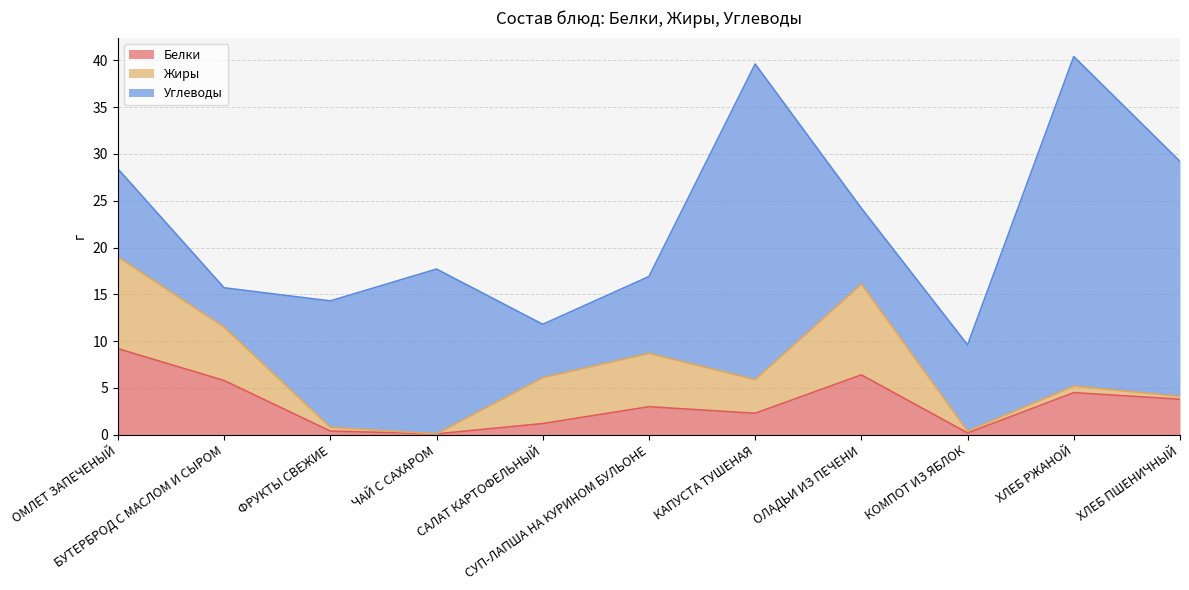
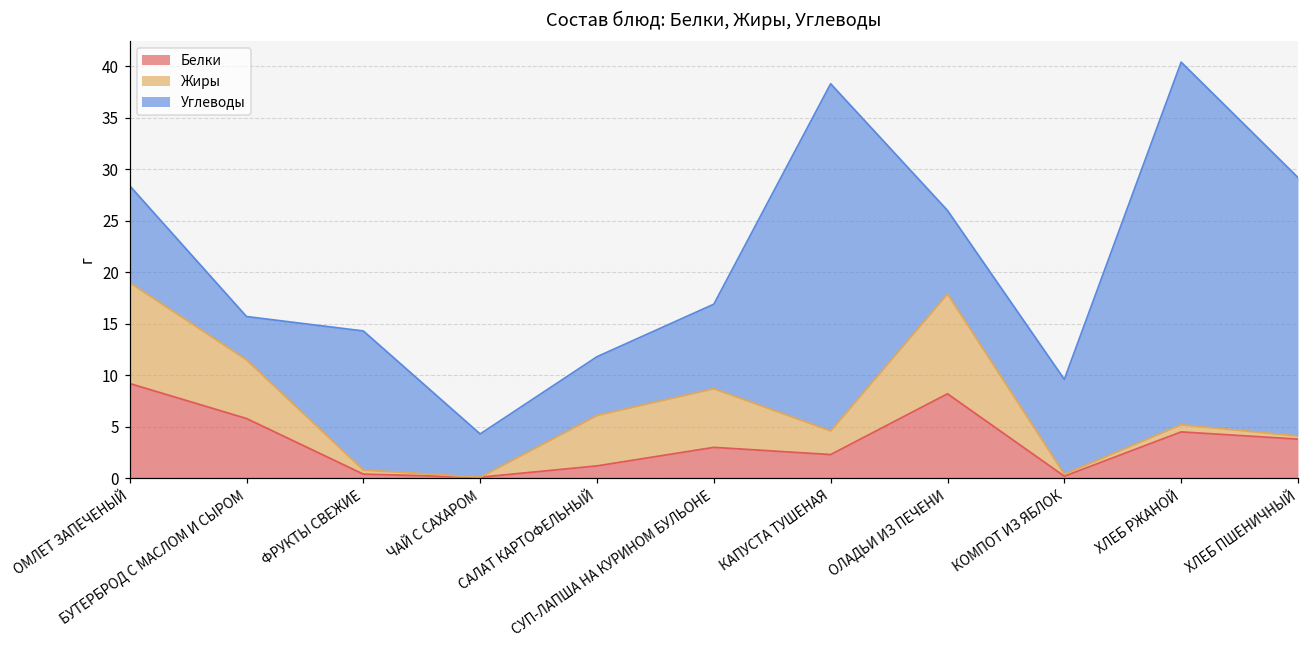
  {
    "Белки": {
      "ОМЛЕТ ЗАПЕЧЕНЫЙ": 9,
      "БУТЕРБРОД С МАСЛОМ И СЫРОМ": 6,
      "ФРУКТЫ СВЕЖИЕ": 0,
      "САЛАТ КАРТОФЕЛЬНЫЙ": 1,
      "СУП-ЛАПША НА КУРИНОМ БУЛЬОНЕ": 3,
      "КАПУСТА ТУШЕНАЯ": 2,
-     "ОЛАДЬИ ИЗ ПЕЧЕНИ": 6,
+     "ОЛАДЬИ ИЗ ПЕЧЕНИ": 8,
      "ХЛЕБ РЖАНОЙ": 5,
      "ХЛЕБ ПШЕНИЧНЫЙ": 4
    },
    "Жиры": {
      "ОМЛЕТ ЗАПЕЧЕНЫЙ": 10,
      "БУТЕРБРОД С МАСЛОМ И СЫРОМ": 6,
      "ФРУКТЫ СВЕЖИЕ": 0,
      "САЛАТ КАРТОФЕЛЬНЫЙ": 5,
      "СУП-ЛАПША НА КУРИНОМ БУЛЬОНЕ": 6,
-     "КАПУСТА ТУШЕНАЯ": 4,
+     "КАПУСТА ТУШЕНАЯ": 2,
      "ОЛАДЬИ ИЗ ПЕЧЕНИ": 10,
      "ХЛЕБ РЖАНОЙ": 1,
      "ХЛЕБ ПШЕНИЧНЫЙ": 0
    },
    "Углеводы": {
      "ОМЛЕТ ЗАПЕЧЕНЫЙ": 9,
      "БУТЕРБРОД С МАСЛОМ И СЫРОМ": 4,
      "ФРУКТЫ СВЕЖИЕ": 14,
-     "ЧАЙ С САХАРОМ": 18,
+     "ЧАЙ С САХАРОМ": 4,
      "САЛАТ КАРТОФЕЛЬНЫЙ": 6,
      "СУП-ЛАПША НА КУРИНОМ БУЛЬОНЕ": 8,
      "КАПУСТА ТУШЕНАЯ": 34,
      "ОЛАДЬИ ИЗ ПЕЧЕНИ": 8,
      "КОМПОТ ИЗ ЯБЛОК": 9,
      "ХЛЕБ РЖАНОЙ": 35,
      "ХЛЕБ ПШЕНИЧНЫЙ": 25
    }
  }
